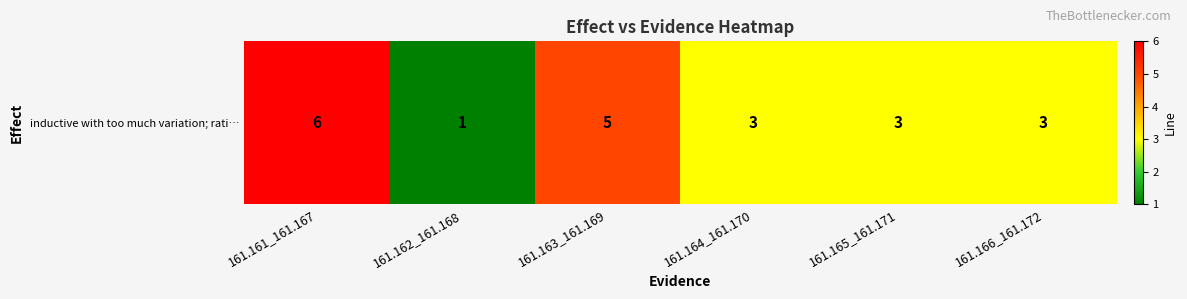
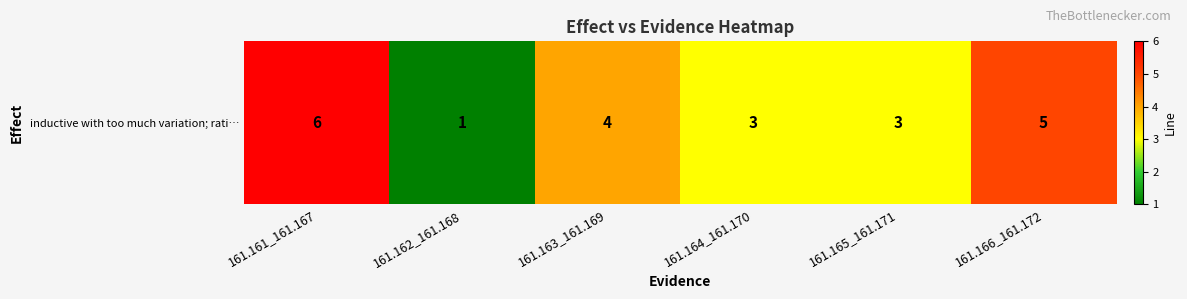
  {
    "inductive with too much variation; rati…": {
      "161.161_161.167": 6,
      "161.162_161.168": 1,
-     "161.163_161.169": 5,
+     "161.163_161.169": 4,
      "161.164_161.170": 3,
      "161.165_161.171": 3,
-     "161.166_161.172": 3
+     "161.166_161.172": 5
    }
  }
